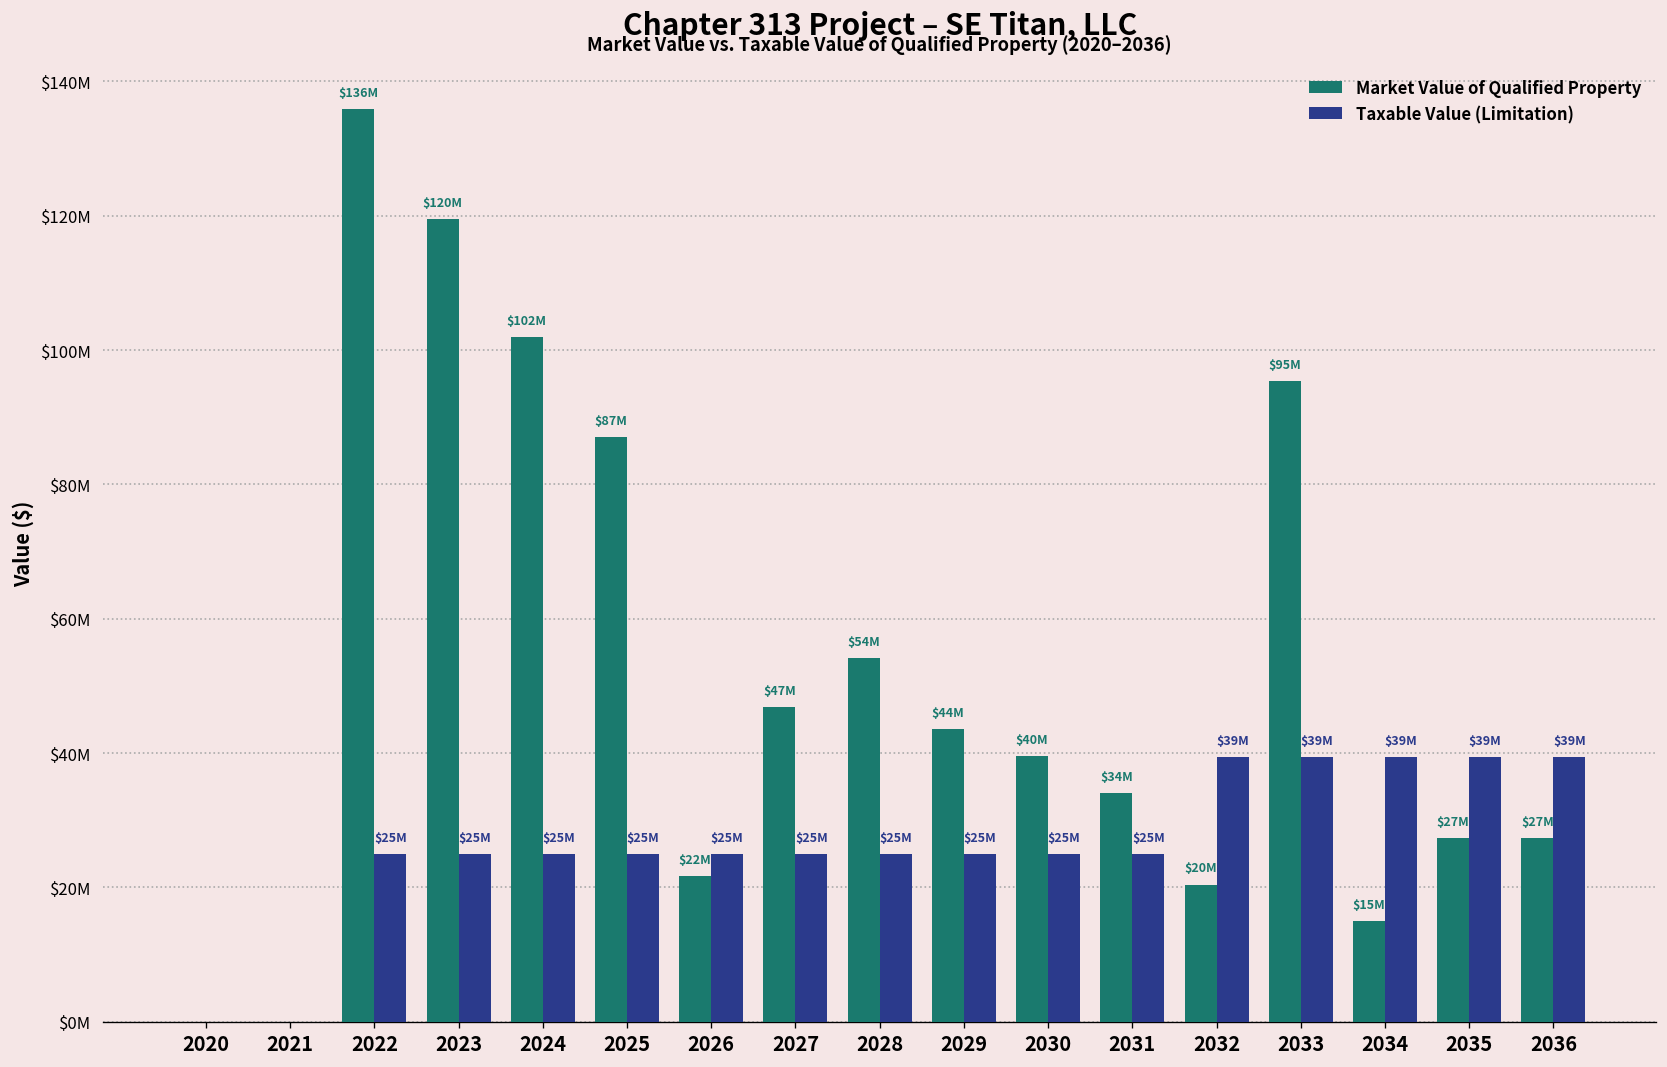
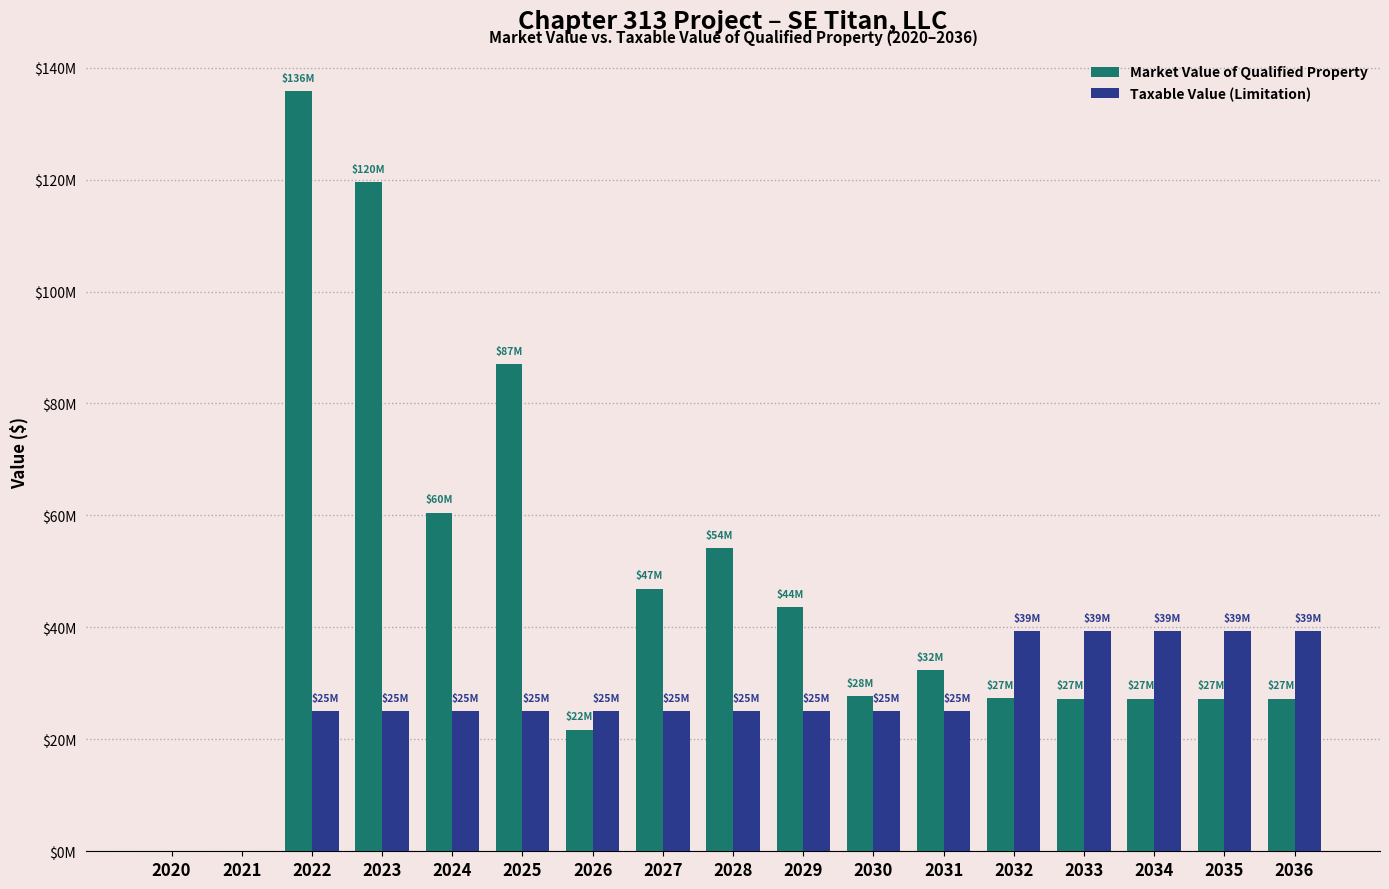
  {
    "Market Value of Qualified Property": {
      "2022": "$136M",
      "2023": "$120M",
-     "2024": "$102M",
+     "2024": "$60M",
      "2025": "$87M",
      "2026": "$22M",
      "2027": "$47M",
      "2028": "$54M",
      "2029": "$44M",
-     "2030": "$40M",
-     "2031": "$34M",
-     "2032": "$20M",
-     "2033": "$95M",
-     "2034": "$15M",
+     "2030": "$28M",
+     "2031": "$32M",
+     "2032": "$27M",
+     "2033": "$27M",
+     "2034": "$27M",
      "2035": "$27M",
      "2036": "$27M"
    },
    "Taxable Value (Limitation)": {
      "2022": "$25M",
      "2023": "$25M",
      "2024": "$25M",
      "2025": "$25M",
      "2026": "$25M",
      "2027": "$25M",
      "2028": "$25M",
      "2029": "$25M",
      "2030": "$25M",
      "2031": "$25M",
      "2032": "$39M",
      "2033": "$39M",
      "2034": "$39M",
      "2035": "$39M",
      "2036": "$39M"
    }
  }
